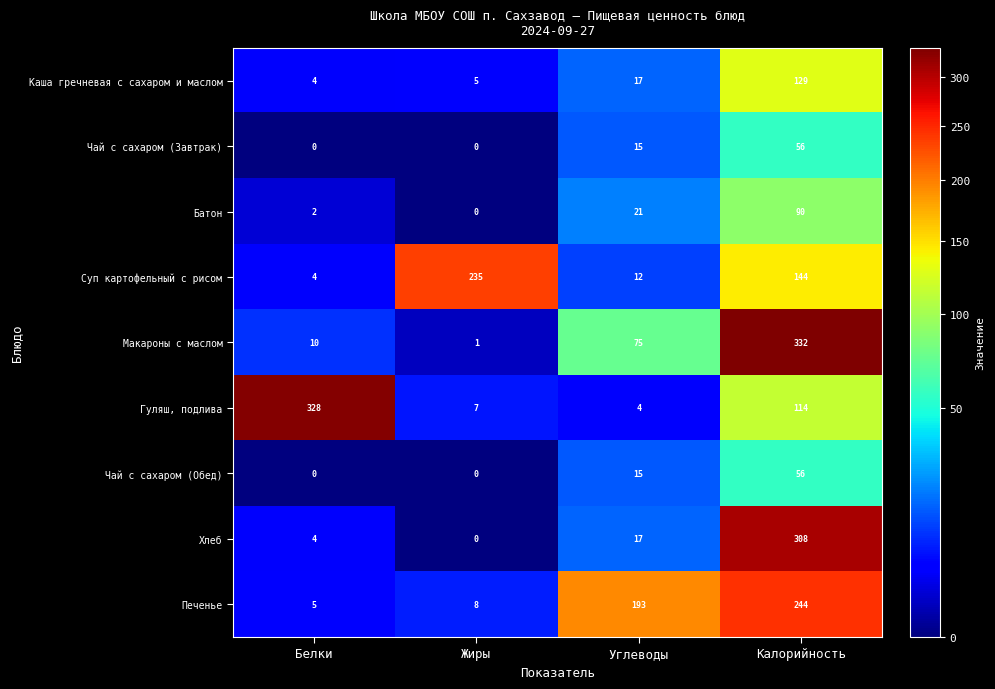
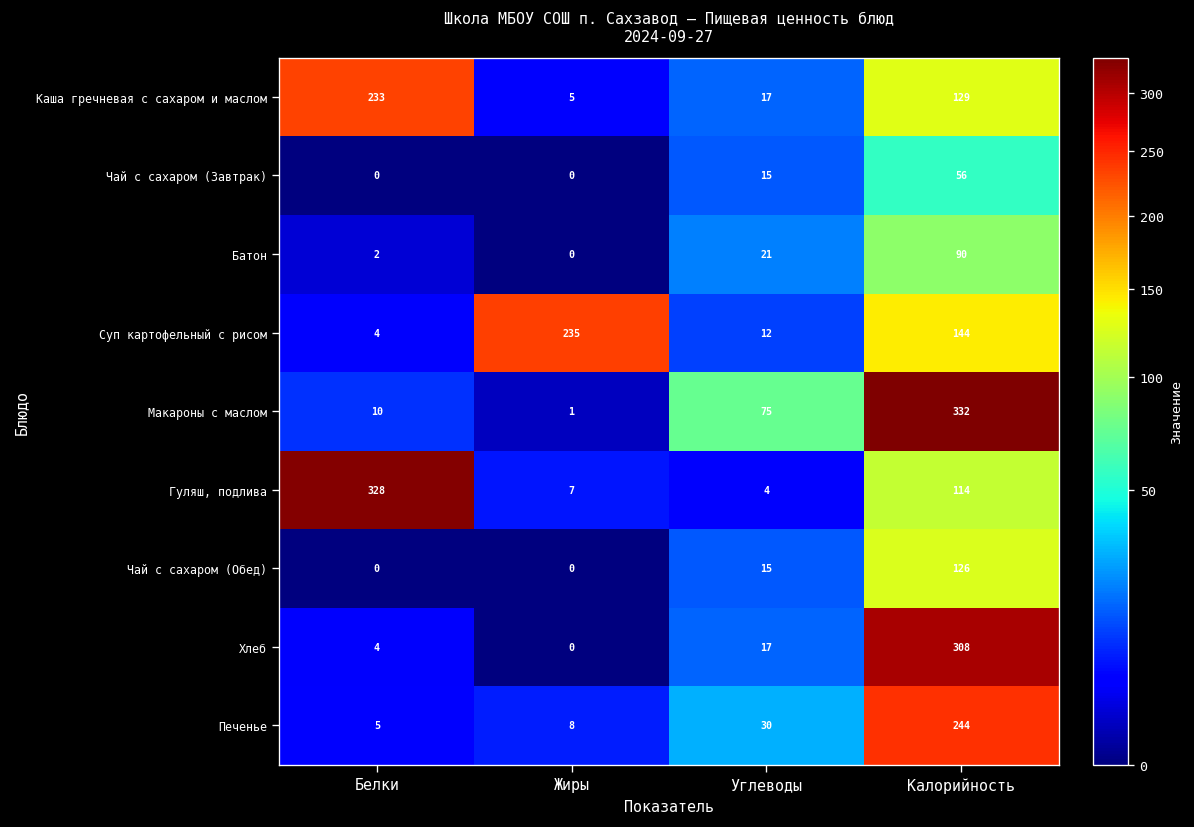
  {
    "Каша гречневая с сахаром и маслом": {
-     "Белки": 4,
+     "Белки": 233,
      "Жиры": 5,
      "Углеводы": 17,
      "Калорийность": 129
    },
    "Чай с сахаром (Завтрак)": {
      "Белки": 0,
      "Жиры": 0,
      "Углеводы": 15,
      "Калорийность": 56
    },
    "Батон": {
      "Белки": 2,
      "Жиры": 0,
      "Углеводы": 21,
      "Калорийность": 90
    },
    "Суп картофельный с рисом": {
      "Белки": 4,
      "Жиры": 235,
      "Углеводы": 12,
      "Калорийность": 144
    },
    "Макароны с маслом": {
      "Белки": 10,
      "Жиры": 1,
      "Углеводы": 75,
      "Калорийность": 332
    },
    "Гуляш, подлива": {
      "Белки": 328,
      "Жиры": 7,
      "Углеводы": 4,
      "Калорийность": 114
    },
    "Чай с сахаром (Обед)": {
      "Белки": 0,
      "Жиры": 0,
      "Углеводы": 15,
-     "Калорийность": 56
+     "Калорийность": 126
    },
    "Хлеб": {
      "Белки": 4,
      "Жиры": 0,
      "Углеводы": 17,
      "Калорийность": 308
    },
    "Печенье": {
      "Белки": 5,
      "Жиры": 8,
-     "Углеводы": 193,
+     "Углеводы": 30,
      "Калорийность": 244
    }
  }
